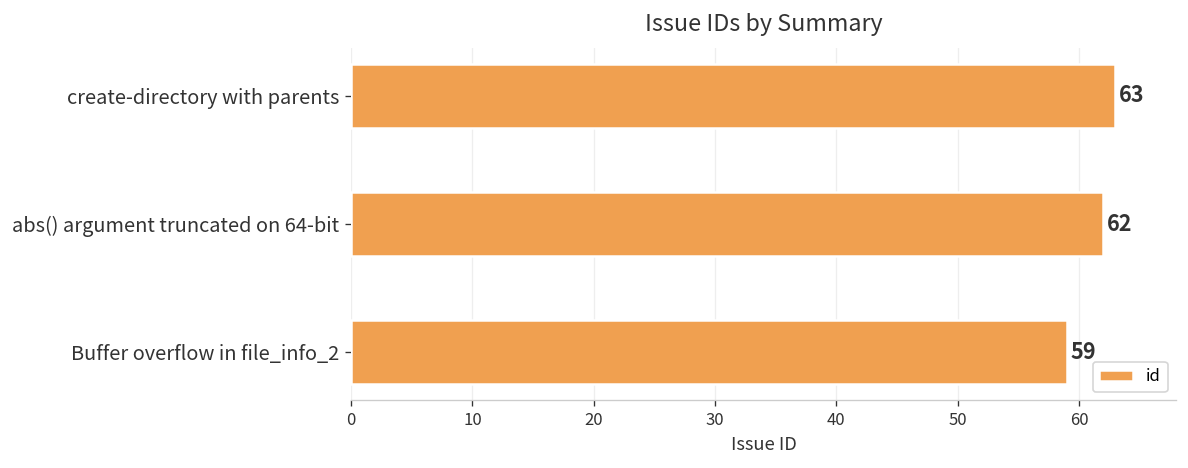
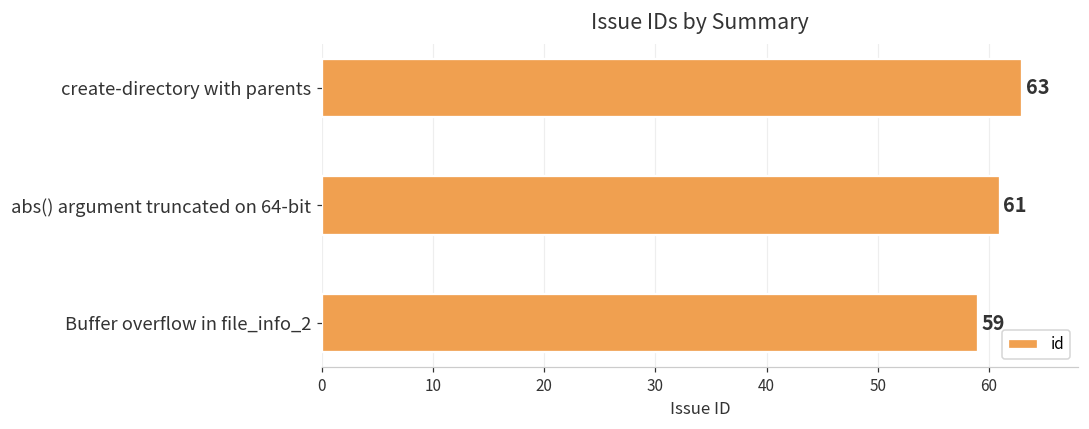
  {
    "create-directory with parents": 63,
-   "abs() argument truncated on 64-bit": 62
+   "abs() argument truncated on 64-bit": 61
  }
